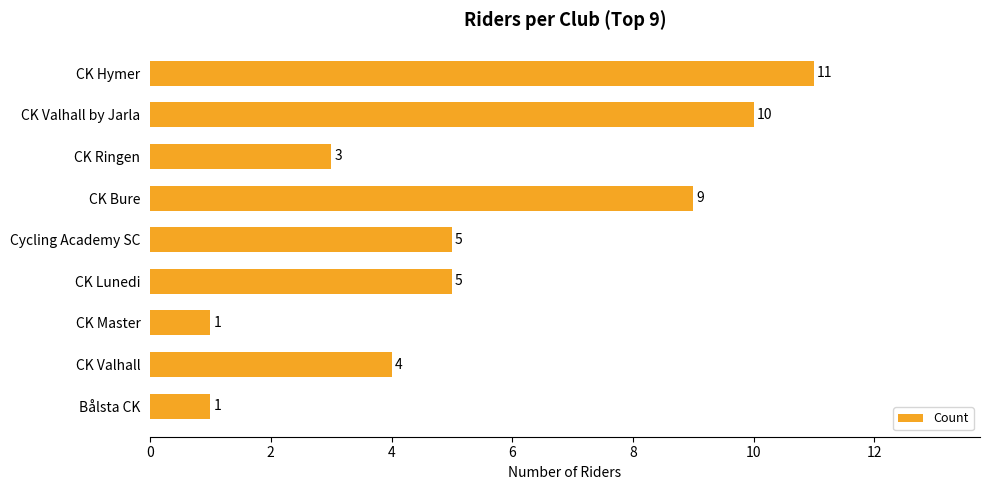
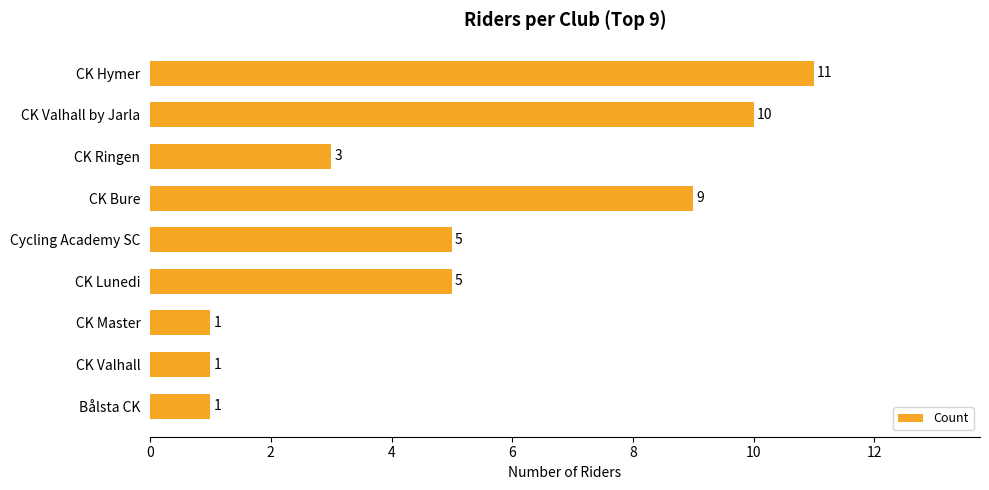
  {
    "CK Hymer": 11,
    "CK Valhall by Jarla": 10,
    "CK Ringen": 3,
    "CK Bure": 9,
    "Cycling Academy SC": 5,
    "CK Lunedi": 5,
    "CK Master": 1,
-   "CK Valhall": 4,
+   "CK Valhall": 1,
    "Bålsta CK": 1
  }
